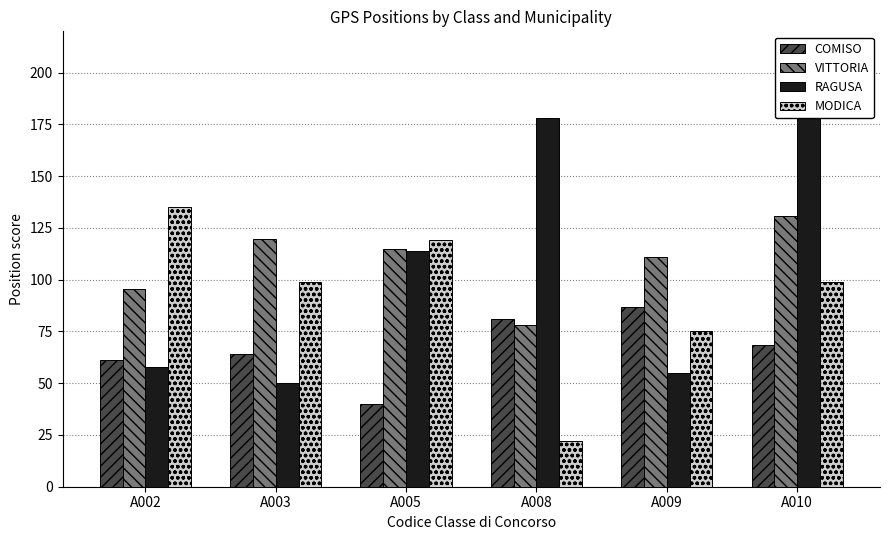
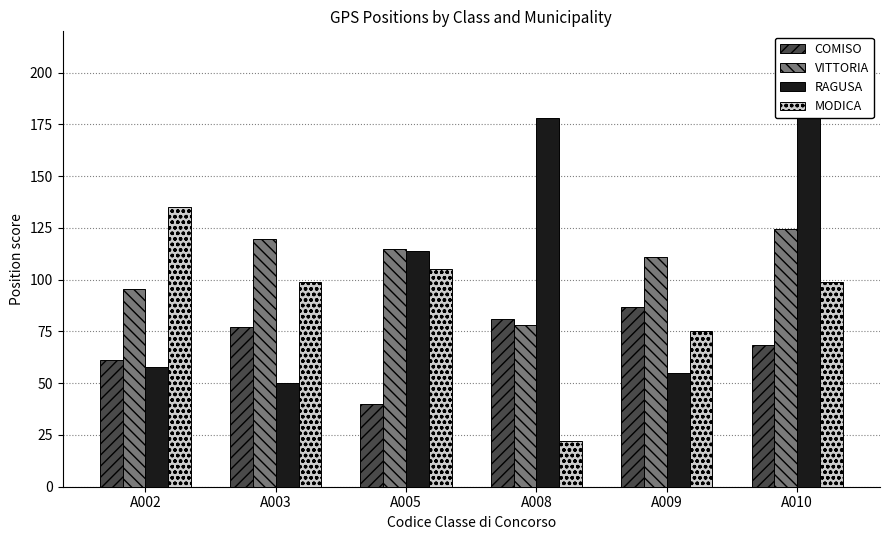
  {
    "COMISO": {
      "A002": 61,
-     "A003": 64,
+     "A003": 77,
      "A005": 40,
      "A008": 81,
      "A009": 87,
      "A010": 69
    },
    "VITTORIA": {
      "A002": 96,
      "A003": 120,
      "A005": 115,
      "A008": 78,
      "A009": 111,
-     "A010": 131
+     "A010": 125
    },
    "RAGUSA": {
      "A002": 58,
      "A003": 50,
      "A005": 114,
      "A008": 178,
      "A009": 55
    },
    "MODICA": {
      "A002": 135,
      "A003": 99,
-     "A005": 119,
+     "A005": 105,
      "A008": 22,
      "A009": 75,
      "A010": 99
    }
  }
